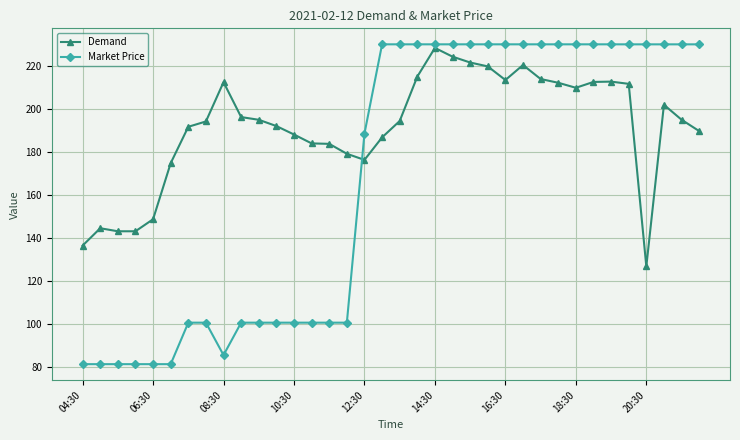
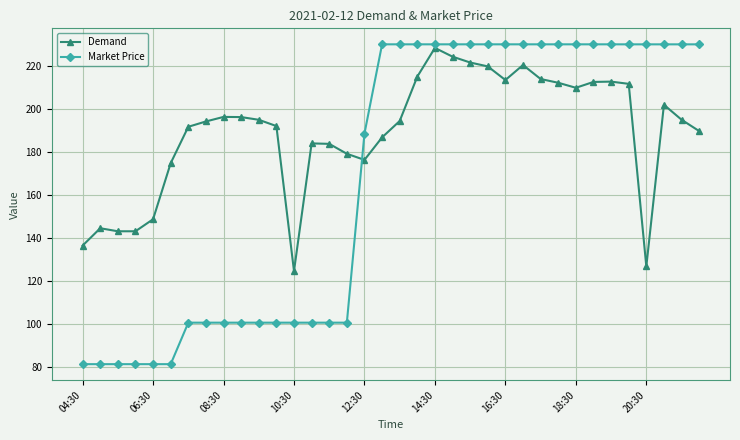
  {
    "Demand": {
      "04:30": 136,
      "06:30": 149,
-     "08:30": 213,
-     "10:30": 188,
+     "08:30": 196,
+     "10:30": 125,
      "12:30": 176,
      "14:30": 229,
      "16:30": 214,
      "18:30": 210,
      "20:30": 127
    },
    "Market Price": {
      "04:30": 81,
      "06:30": 81,
-     "08:30": 85,
+     "08:30": 101,
      "10:30": 101,
      "12:30": 189,
      "14:30": 230,
      "16:30": 230,
      "18:30": 230,
      "20:30": 230
    }
  }
